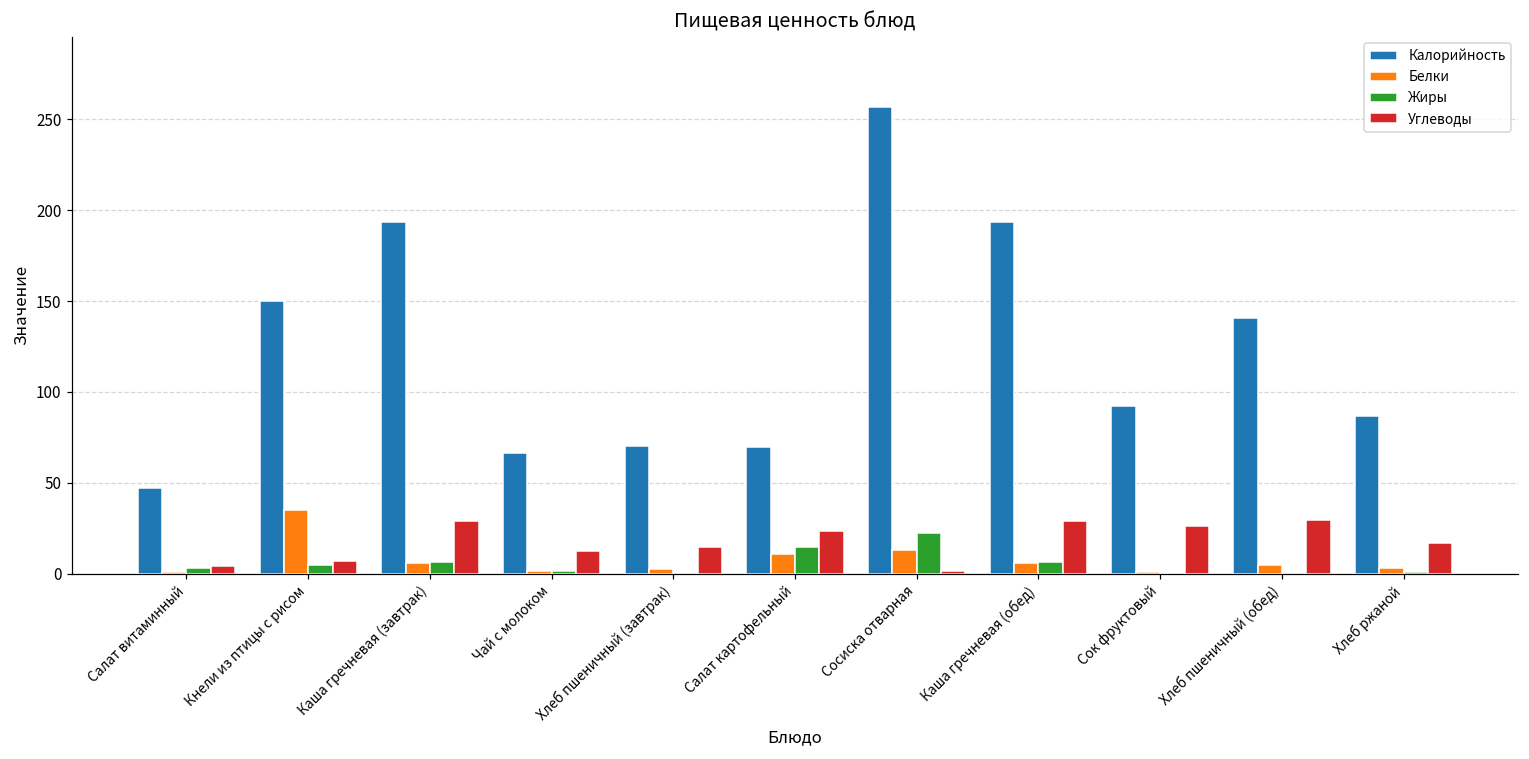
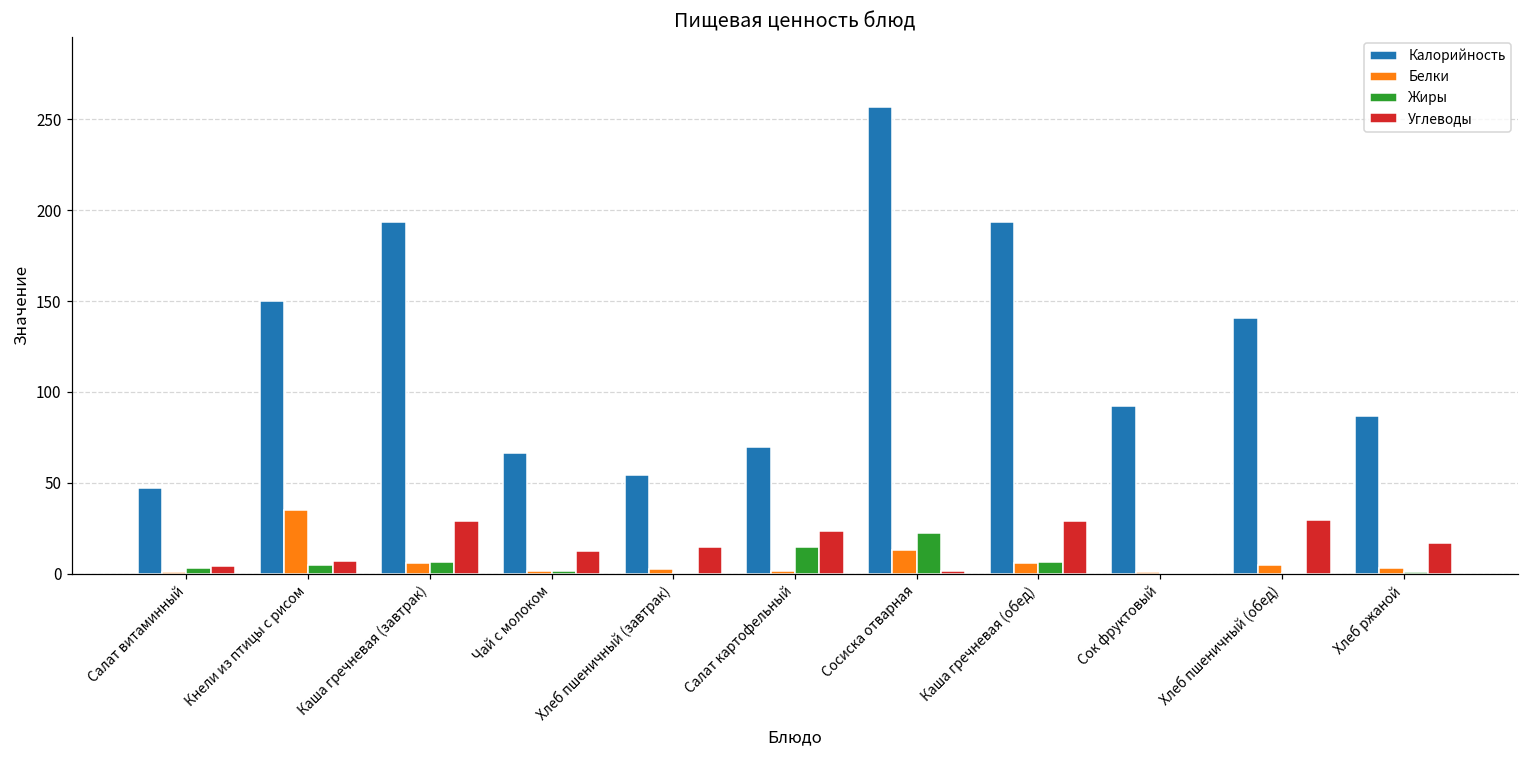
  {
    "Калорийность": {
      "Салат витаминный": 47,
      "Кнели из птицы с рисом": 150,
      "Каша гречневая (завтрак)": 193,
      "Чай с молоком": 66,
-     "Хлеб пшеничный (завтрак)": 70,
+     "Хлеб пшеничный (завтрак)": 54,
      "Салат картофельный": 70,
      "Сосиска отварная": 257,
      "Каша гречневая (обед)": 193,
      "Сок фруктовый": 92,
      "Хлеб пшеничный (обед)": 141,
      "Хлеб ржаной": 87
    },
    "Белки": {
      "Кнели из птицы с рисом": 35,
      "Каша гречневая (завтрак)": 6,
      "Хлеб пшеничный (завтрак)": 2,
-     "Салат картофельный": 10,
+     "Салат картофельный": 1,
      "Сосиска отварная": 13,
      "Каша гречневая (обед)": 6,
      "Хлеб пшеничный (обед)": 5,
      "Хлеб ржаной": 3
    },
    "Жиры": {
      "Салат витаминный": 3,
      "Кнели из птицы с рисом": 4,
      "Каша гречневая (завтрак)": 6,
      "Салат картофельный": 15,
      "Сосиска отварная": 22,
      "Каша гречневая (обед)": 6
    },
    "Углеводы": {
      "Салат витаминный": 4,
      "Кнели из птицы с рисом": 7,
      "Каша гречневая (завтрак)": 29,
      "Чай с молоком": 12,
      "Хлеб пшеничный (завтрак)": 15,
      "Салат картофельный": 24,
      "Каша гречневая (обед)": 29,
-     "Сок фруктовый": 26,
+     "Сок фруктовый": 0,
      "Хлеб пшеничный (обед)": 30,
      "Хлеб ржаной": 17
    }
  }
